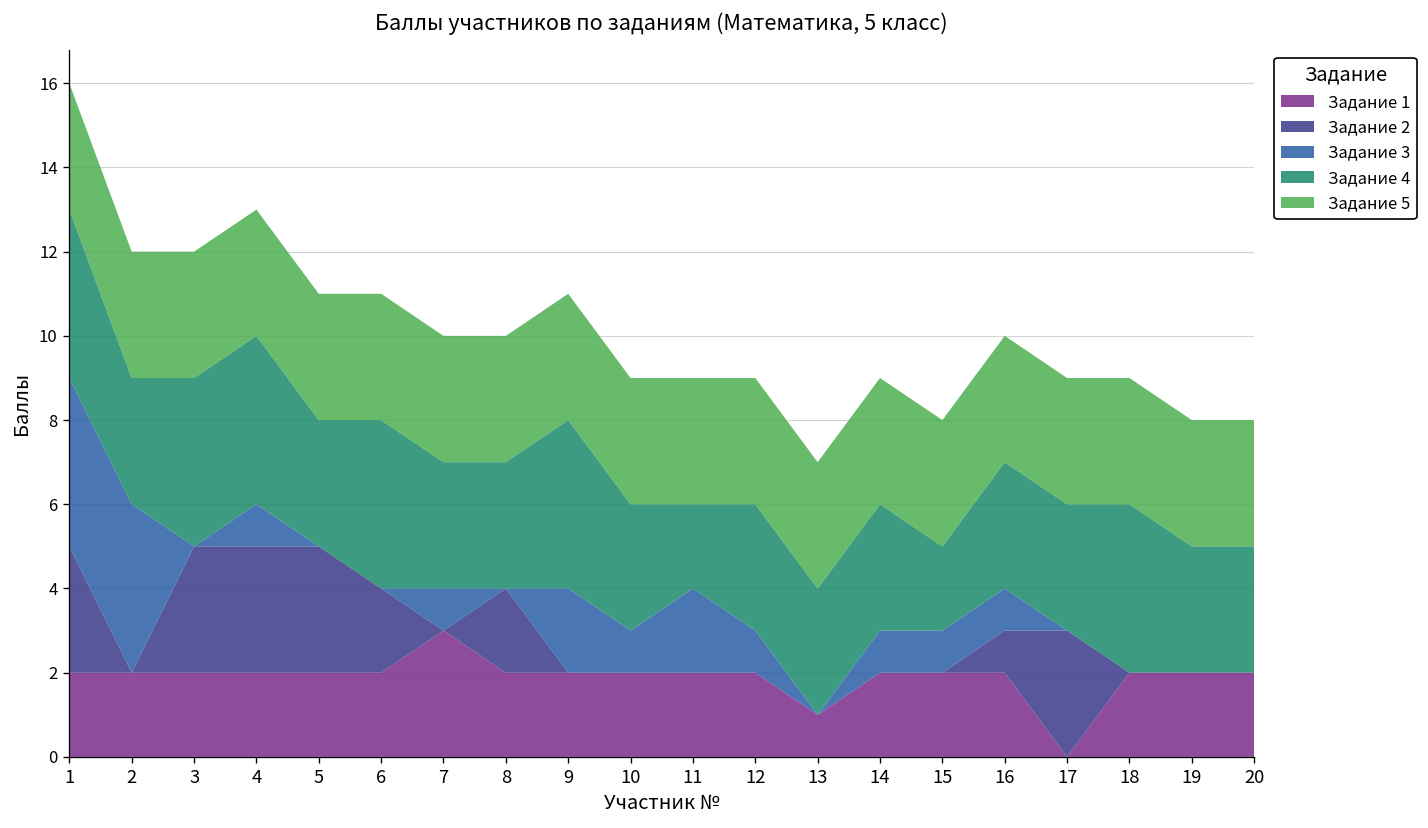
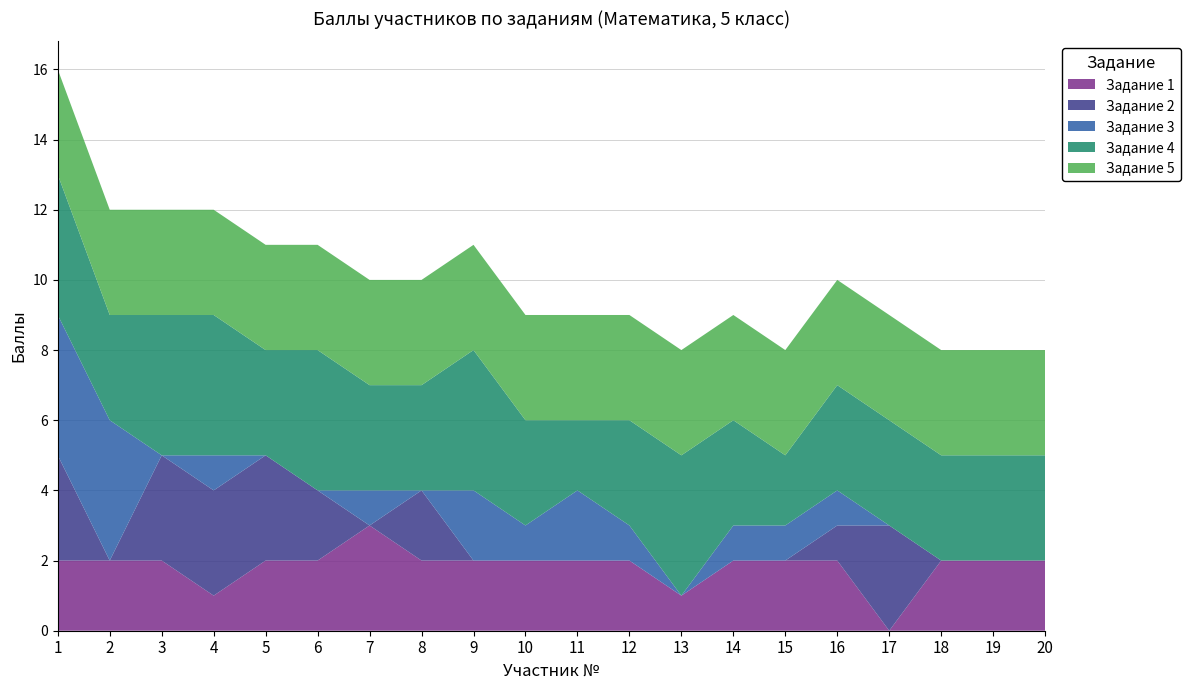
  {
    "Задание 1": {
      "1": 2,
      "3": 2,
-     "4": 2,
+     "4": 1,
      "5": 2,
      "6": 2,
      "8": 2,
      "16": 2,
      "17": 0
    },
    "Задание 4": {
      "1": 4,
      "2": 3,
      "3": 4,
      "4": 4,
      "5": 3,
      "6": 4,
      "7": 3,
      "8": 3,
      "9": 4,
      "10": 3,
      "11": 2,
      "12": 3,
-     "13": 3,
+     "13": 4,
      "14": 3,
      "15": 2,
      "16": 3,
      "17": 3,
-     "18": 4,
+     "18": 3,
      "19": 3,
      "20": 3
    },
    "Задание 5": {
      "1": 3,
      "2": 3,
      "3": 3,
      "4": 3,
      "5": 3,
      "6": 3,
      "7": 3,
      "8": 3,
      "9": 3,
      "10": 3,
      "11": 3,
      "12": 3,
      "13": 3,
      "14": 3,
      "15": 3,
      "16": 3,
      "17": 3,
      "18": 3,
      "19": 3,
      "20": 3
    }
  }
